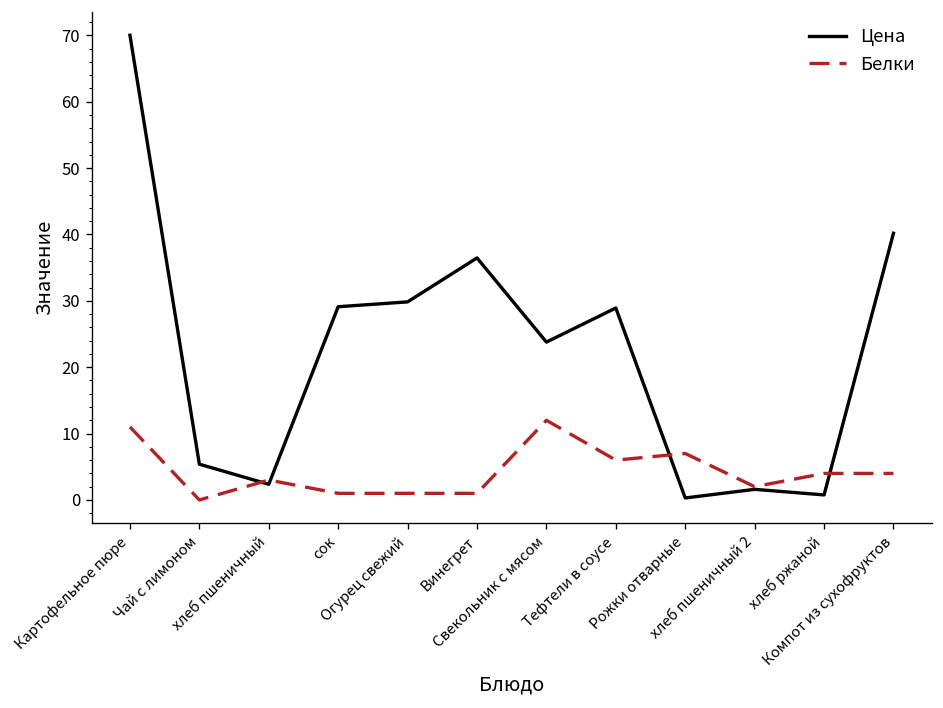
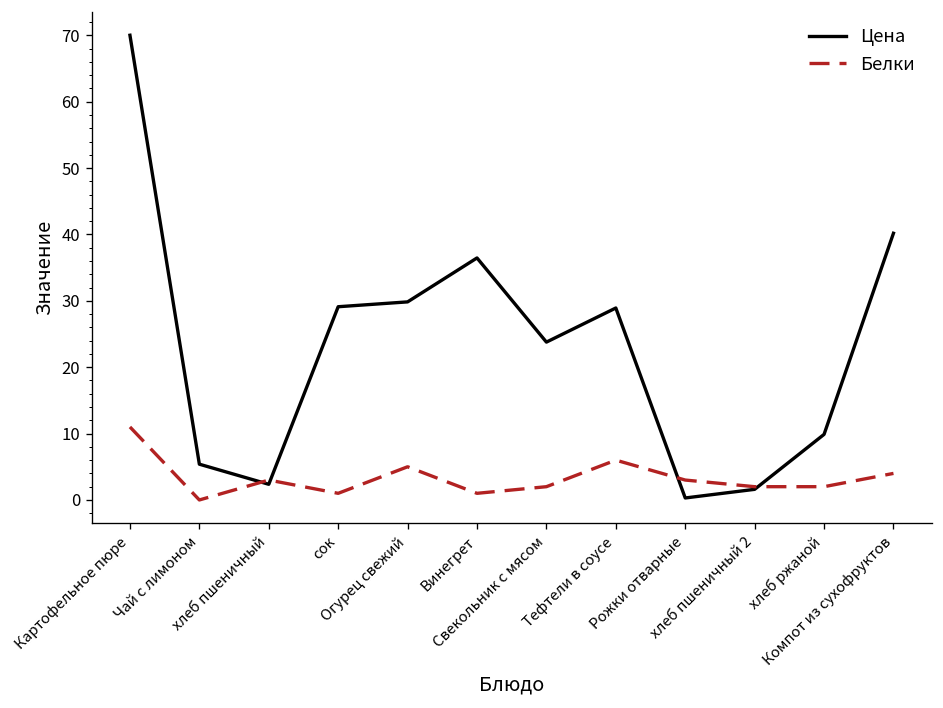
  {
    "Цена": {
      "Картофельное пюре": 70,
      "Чай с лимоном": 5,
      "хлеб пшеничный": 2,
      "сок": 29,
      "Огурец свежий": 30,
      "Винегрет": 36,
      "Свекольник с мясом": 24,
      "Тефтели в соусе": 29,
      "Рожки отварные": 0,
-     "хлеб ржаной": 1,
+     "хлеб ржаной": 10,
      "Компот из сухофруктов": 40
    },
    "Белки": {
      "Картофельное пюре": 11,
      "Чай с лимоном": 0,
      "хлеб пшеничный": 3,
      "сок": 1,
-     "Огурец свежий": 1,
+     "Огурец свежий": 5,
      "Винегрет": 1,
-     "Свекольник с мясом": 12,
+     "Свекольник с мясом": 2,
      "Тефтели в соусе": 6,
-     "Рожки отварные": 7,
-     "хлеб ржаной": 4,
+     "Рожки отварные": 3,
+     "хлеб ржаной": 2,
      "Компот из сухофруктов": 4
    }
  }
